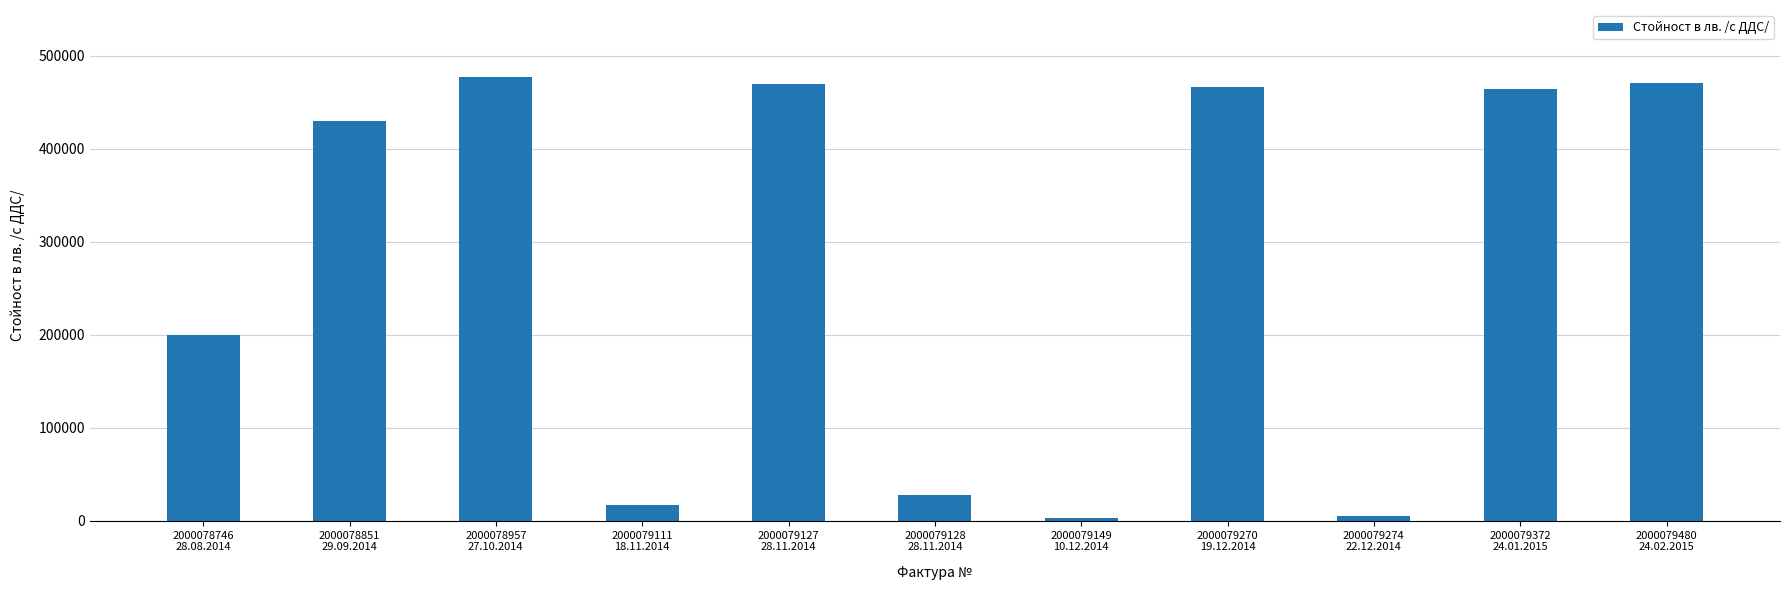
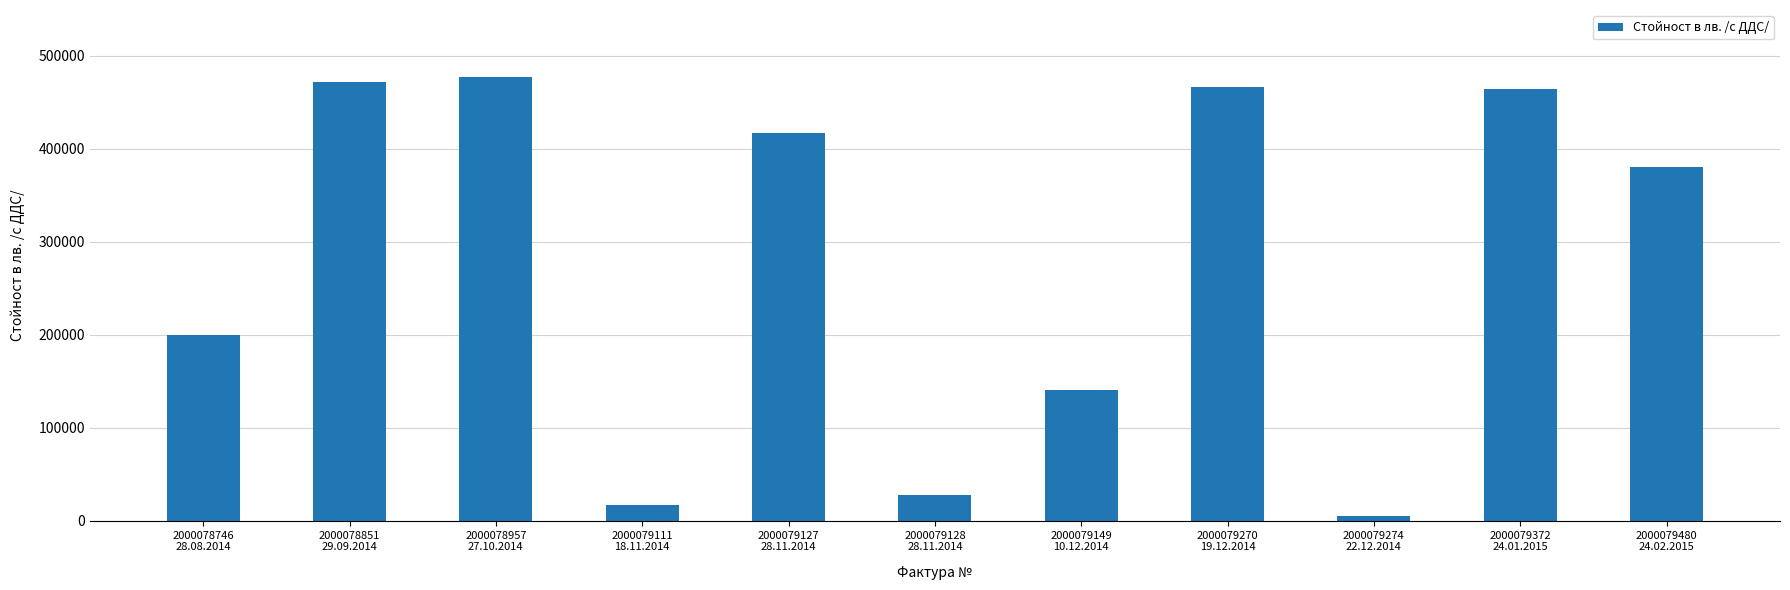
  {
    "2000078746 28.08.2014": 200000,
-   "2000078851 29.09.2014": 430000,
+   "2000078851 29.09.2014": 470000,
    "2000078957 27.10.2014": 480000,
    "2000079111 18.11.2014": 20000,
-   "2000079127 28.11.2014": 470000,
+   "2000079127 28.11.2014": 420000,
    "2000079128 28.11.2014": 30000,
-   "2000079149 10.12.2014": 0,
+   "2000079149 10.12.2014": 140000,
    "2000079270 19.12.2014": 470000,
    "2000079274 22.12.2014": 10000,
    "2000079372 24.01.2015": 460000,
-   "2000079480 24.02.2015": 470000
+   "2000079480 24.02.2015": 380000
  }
